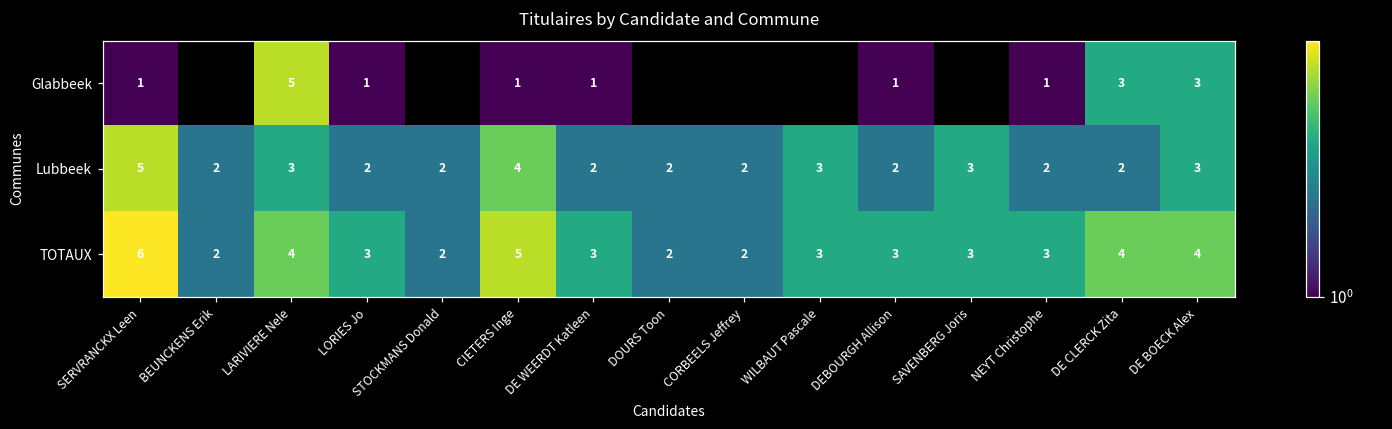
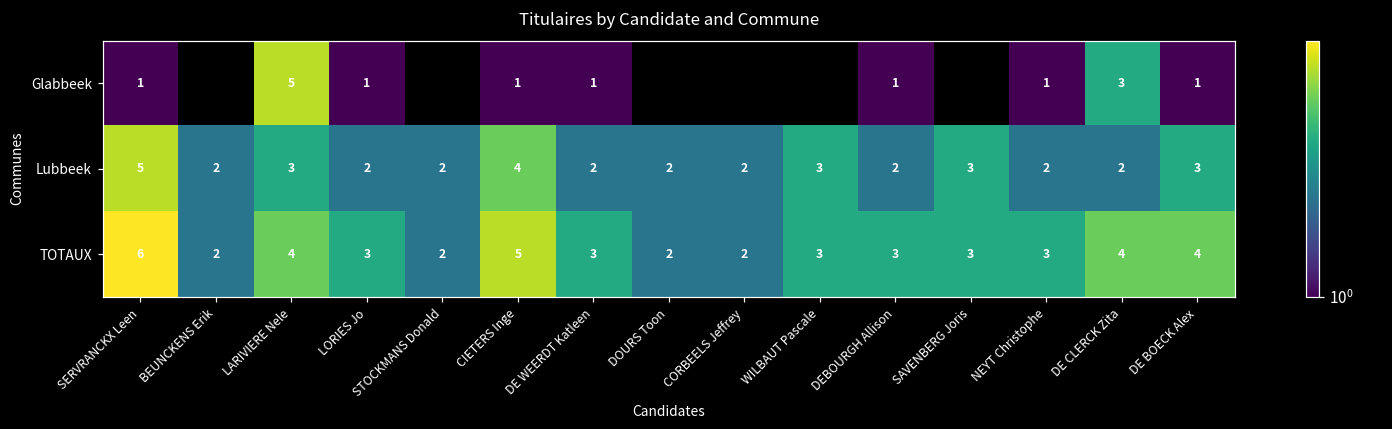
  {
    "Glabbeek": {
      "SERVRANCKX Leen": 1,
      "LARIVIERE Nele": 5,
      "LORIES Jo": 1,
      "CIETERS Inge": 1,
      "DE WEERDT Katleen": 1,
      "DEBOURGH Allison": 1,
      "NEYT Christophe": 1,
      "DE CLERCK Zita": 3,
-     "DE BOECK Alex": 3
+     "DE BOECK Alex": 1
    },
    "Lubbeek": {
      "SERVRANCKX Leen": 5,
      "BEUNCKENS Erik": 2,
      "LARIVIERE Nele": 3,
      "LORIES Jo": 2,
      "STOCKMANS Donald": 2,
      "CIETERS Inge": 4,
      "DE WEERDT Katleen": 2,
      "DOURS Toon": 2,
      "CORBEELS Jeffrey": 2,
      "WILBAUT Pascale": 3,
      "DEBOURGH Allison": 2,
      "SAVENBERG Joris": 3,
      "NEYT Christophe": 2,
      "DE CLERCK Zita": 2,
      "DE BOECK Alex": 3
    },
    "TOTAUX": {
      "SERVRANCKX Leen": 6,
      "BEUNCKENS Erik": 2,
      "LARIVIERE Nele": 4,
      "LORIES Jo": 3,
      "STOCKMANS Donald": 2,
      "CIETERS Inge": 5,
      "DE WEERDT Katleen": 3,
      "DOURS Toon": 2,
      "CORBEELS Jeffrey": 2,
      "WILBAUT Pascale": 3,
      "DEBOURGH Allison": 3,
      "SAVENBERG Joris": 3,
      "NEYT Christophe": 3,
      "DE CLERCK Zita": 4,
      "DE BOECK Alex": 4
    }
  }
